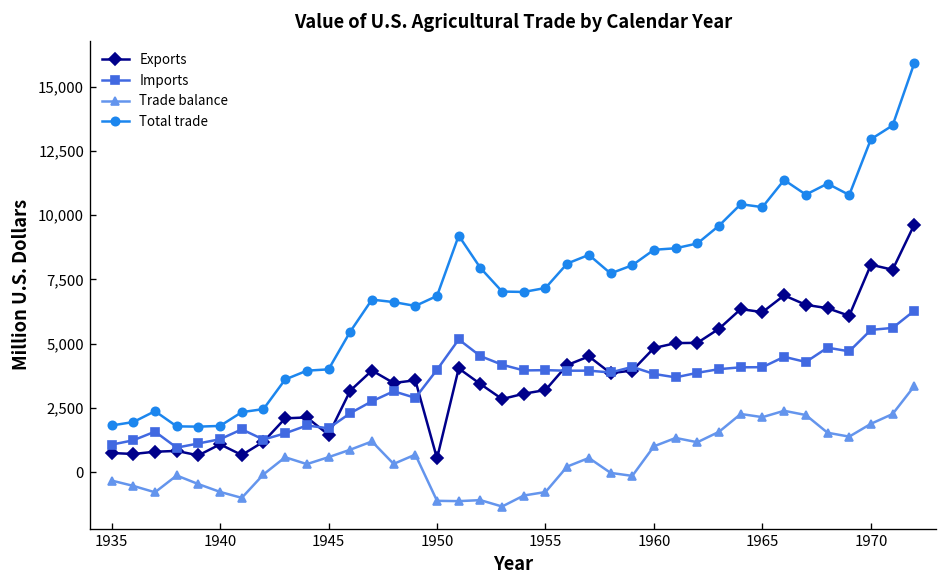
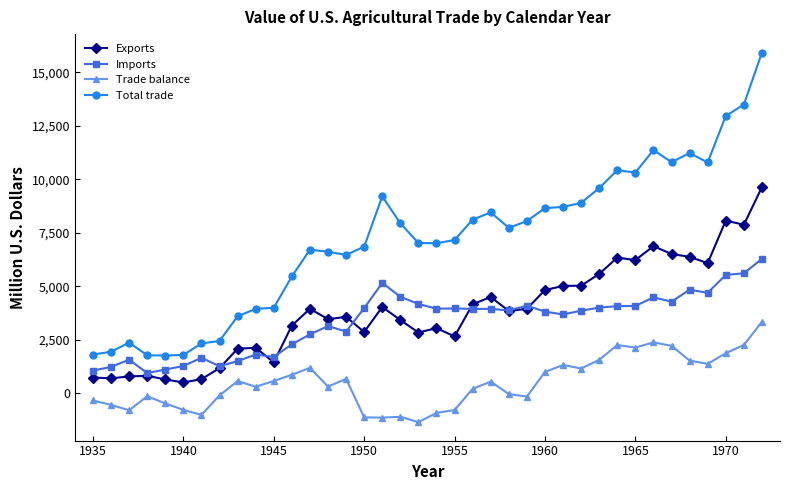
  {
    "Exports": {
      "1935": "700",
-     "1940": "1,100",
+     "1940": "500",
      "1945": "1,500",
-     "1950": "500",
-     "1955": "3,200",
+     "1950": "2,900",
+     "1955": "2,700",
      "1960": "4,800",
      "1965": "6,200",
      "1970": "8,100"
    }
  }
